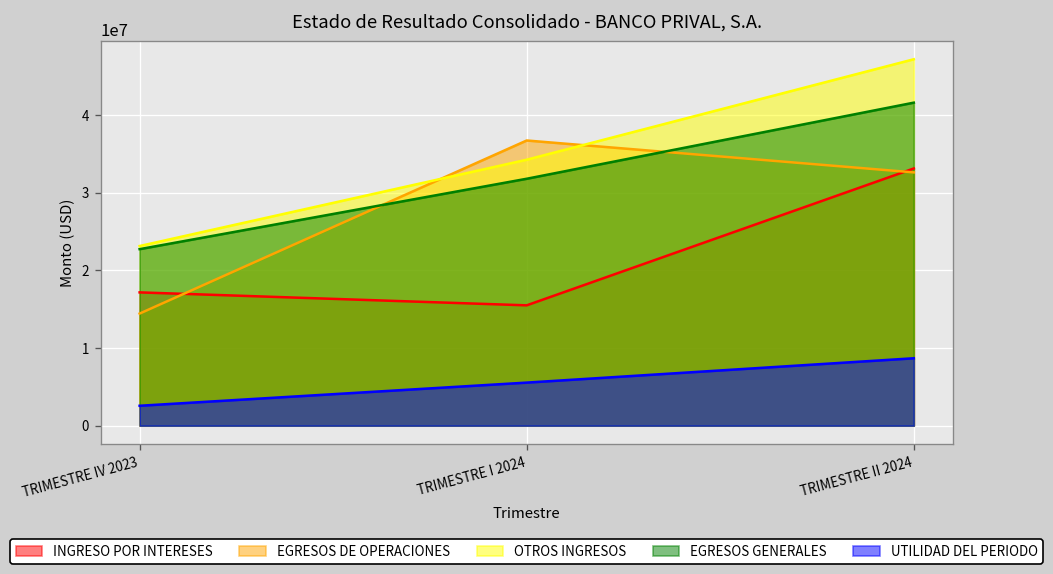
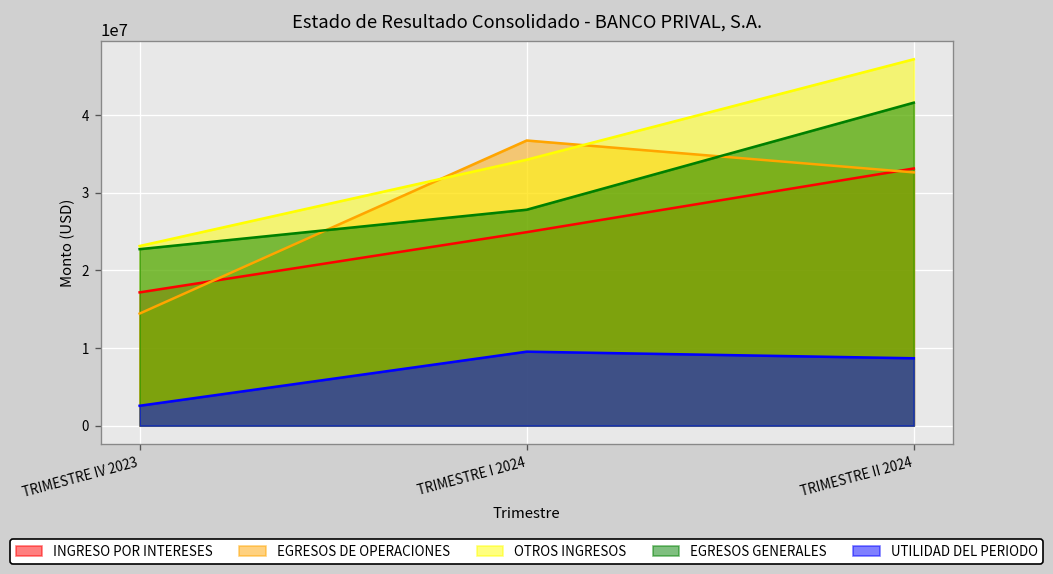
  {
    "INGRESO POR INTERESES": {
      "TRIMESTRE IV 2023": 17000000,
-     "TRIMESTRE I 2024": 15000000,
+     "TRIMESTRE I 2024": 25000000,
      "TRIMESTRE II 2024": 33000000
    },
    "EGRESOS DE OPERACIONES": {
      "TRIMESTRE IV 2023": 14000000,
      "TRIMESTRE I 2024": 37000000,
      "TRIMESTRE II 2024": 33000000
    },
    "OTROS INGRESOS": {
      "TRIMESTRE IV 2023": 23000000,
      "TRIMESTRE I 2024": 34000000,
      "TRIMESTRE II 2024": 47000000
    },
    "EGRESOS GENERALES": {
      "TRIMESTRE IV 2023": 23000000,
-     "TRIMESTRE I 2024": 32000000,
+     "TRIMESTRE I 2024": 28000000,
      "TRIMESTRE II 2024": 42000000
    },
    "UTILIDAD DEL PERIODO": {
      "TRIMESTRE IV 2023": 3000000,
-     "TRIMESTRE I 2024": 6000000,
+     "TRIMESTRE I 2024": 10000000,
      "TRIMESTRE II 2024": 9000000
    }
  }
